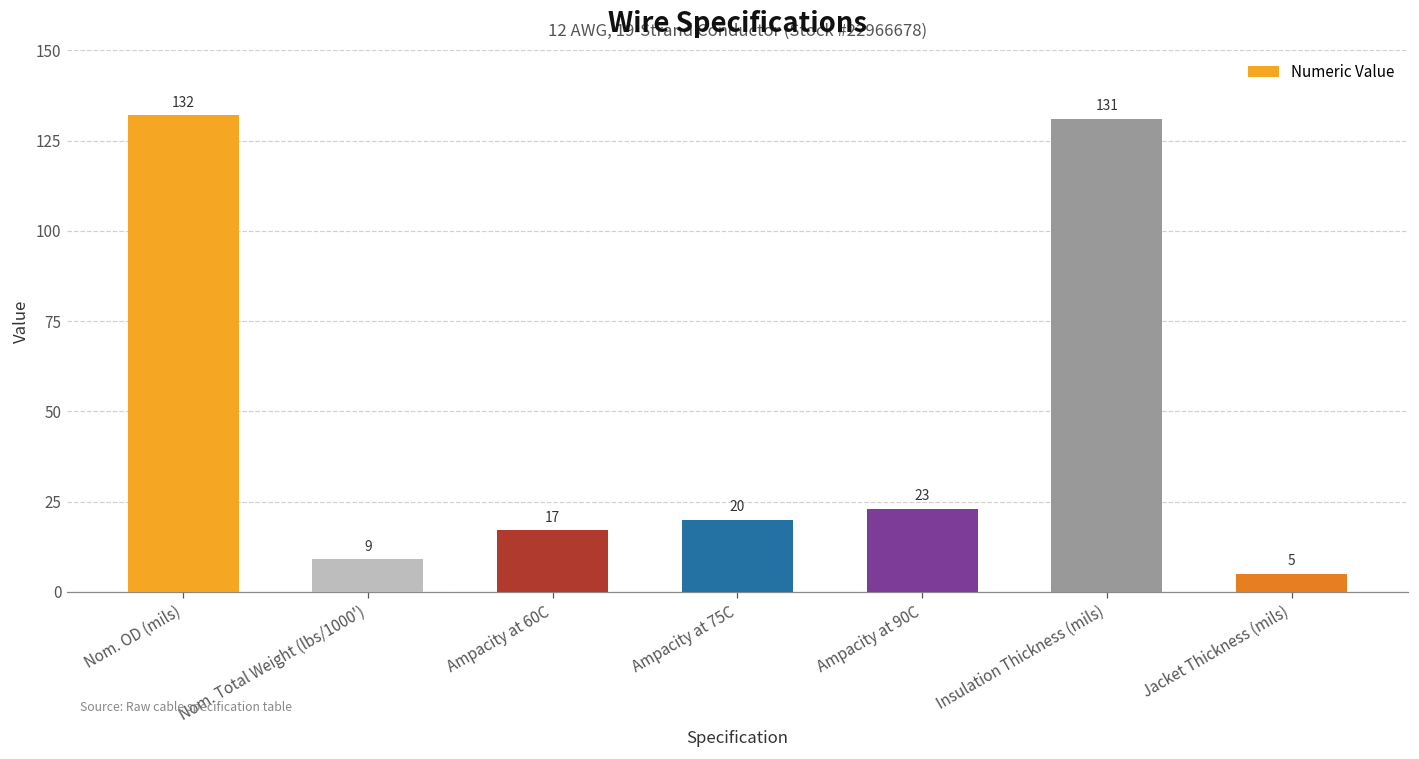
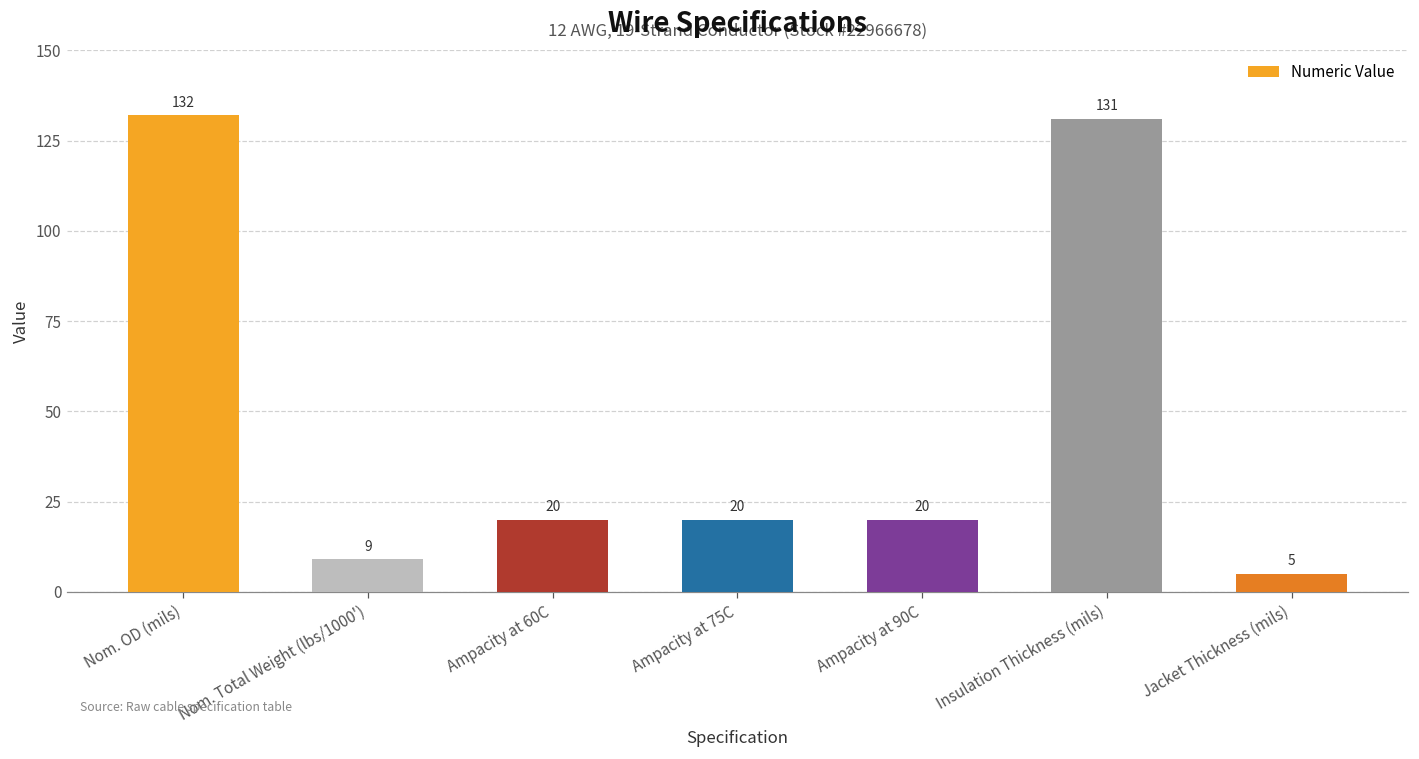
  {
    "Nom. OD (mils)": 132,
    "Nom. Total Weight (lbs/1000')": 9,
-   "Ampacity at 60C": 17,
+   "Ampacity at 60C": 20,
    "Ampacity at 75C": 20,
-   "Ampacity at 90C": 23,
+   "Ampacity at 90C": 20,
    "Insulation Thickness (mils)": 131,
    "Jacket Thickness (mils)": 5
  }
